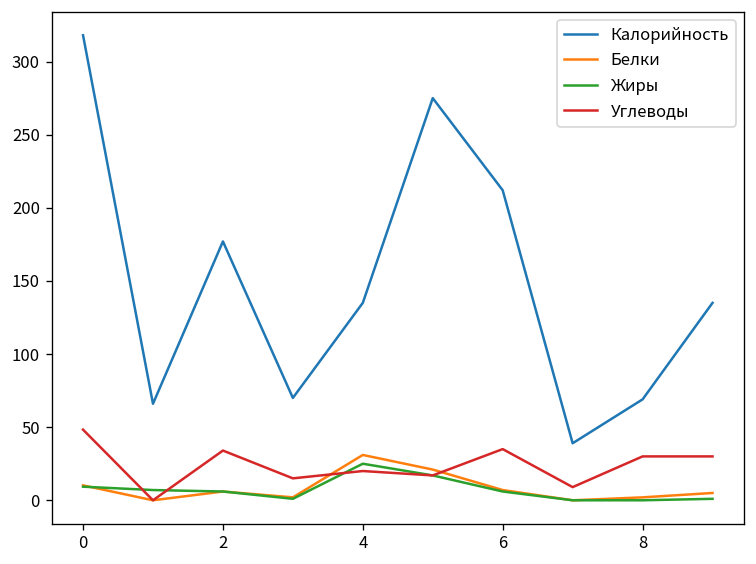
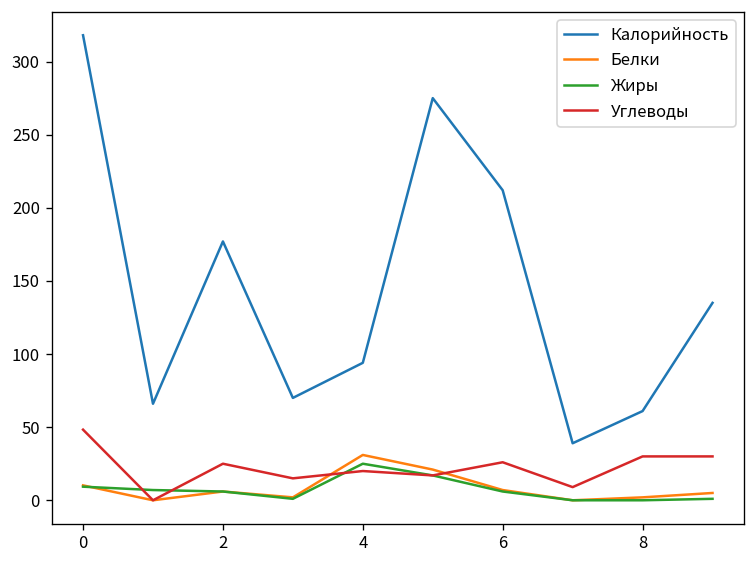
  {
    "Калорийность": {
      "0": 318,
      "2": 177,
-     "4": 135,
+     "4": 94,
      "6": 212,
-     "8": 69
+     "8": 61
    },
    "Белки": {
      "4": 31
    },
    "Жиры": {
      "4": 25
    },
    "Углеводы": {
      "0": 48,
-     "2": 34,
+     "2": 25,
      "4": 20,
-     "6": 35,
+     "6": 26,
      "8": 30
    }
  }
